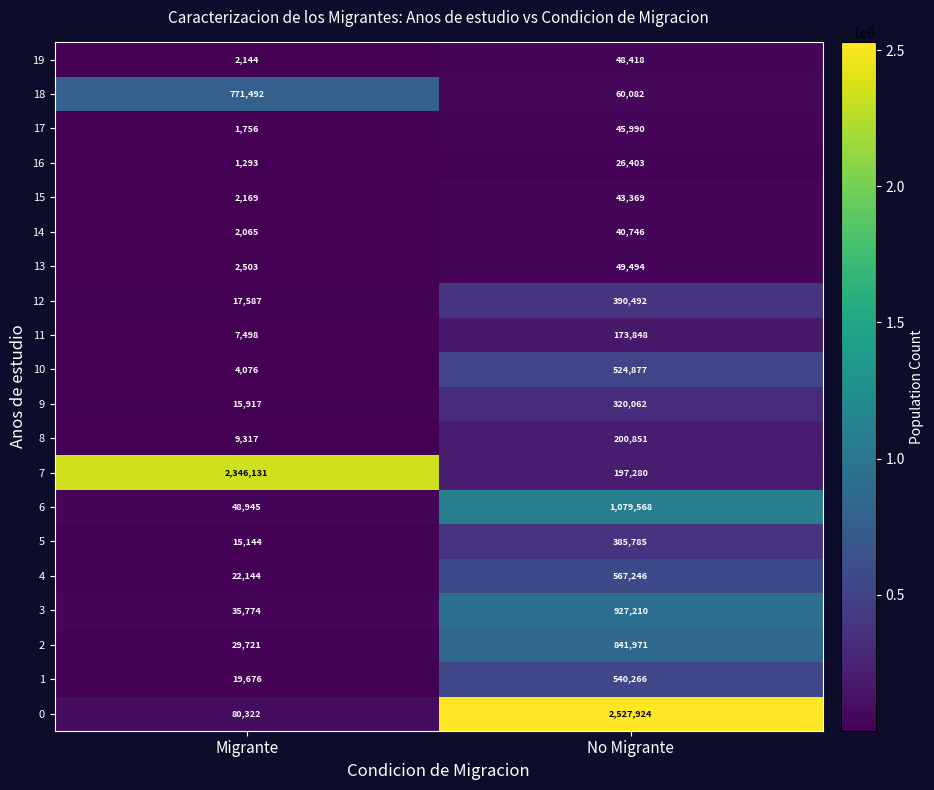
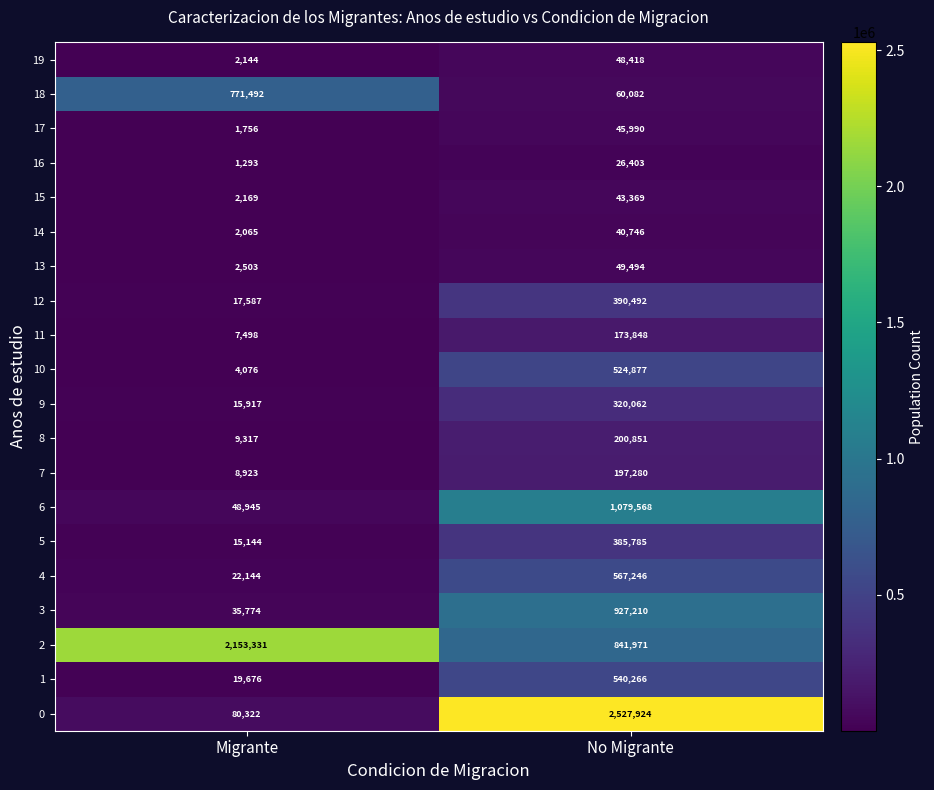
  {
    "19": {
      "Migrante": "2,144",
      "No Migrante": "48,418"
    },
    "18": {
      "Migrante": "771,492",
      "No Migrante": "60,082"
    },
    "17": {
      "Migrante": "1,756",
      "No Migrante": "45,990"
    },
    "16": {
      "Migrante": "1,293",
      "No Migrante": "26,403"
    },
    "15": {
      "Migrante": "2,169",
      "No Migrante": "43,369"
    },
    "14": {
      "Migrante": "2,065",
      "No Migrante": "40,746"
    },
    "13": {
      "Migrante": "2,503",
      "No Migrante": "49,494"
    },
    "12": {
      "Migrante": "17,587",
      "No Migrante": "390,492"
    },
    "11": {
      "Migrante": "7,498",
      "No Migrante": "173,848"
    },
    "10": {
      "Migrante": "4,076",
      "No Migrante": "524,877"
    },
    "9": {
      "Migrante": "15,917",
      "No Migrante": "320,062"
    },
    "8": {
      "Migrante": "9,317",
      "No Migrante": "200,851"
    },
    "7": {
-     "Migrante": "2,346,131",
+     "Migrante": "8,923",
      "No Migrante": "197,280"
    },
    "6": {
      "Migrante": "48,945",
      "No Migrante": "1,079,568"
    },
    "5": {
      "Migrante": "15,144",
      "No Migrante": "385,785"
    },
    "4": {
      "Migrante": "22,144",
      "No Migrante": "567,246"
    },
    "3": {
      "Migrante": "35,774",
      "No Migrante": "927,210"
    },
    "2": {
-     "Migrante": "29,721",
+     "Migrante": "2,153,331",
      "No Migrante": "841,971"
    },
    "1": {
      "Migrante": "19,676",
      "No Migrante": "540,266"
    },
    "0": {
      "Migrante": "80,322",
      "No Migrante": "2,527,924"
    }
  }
